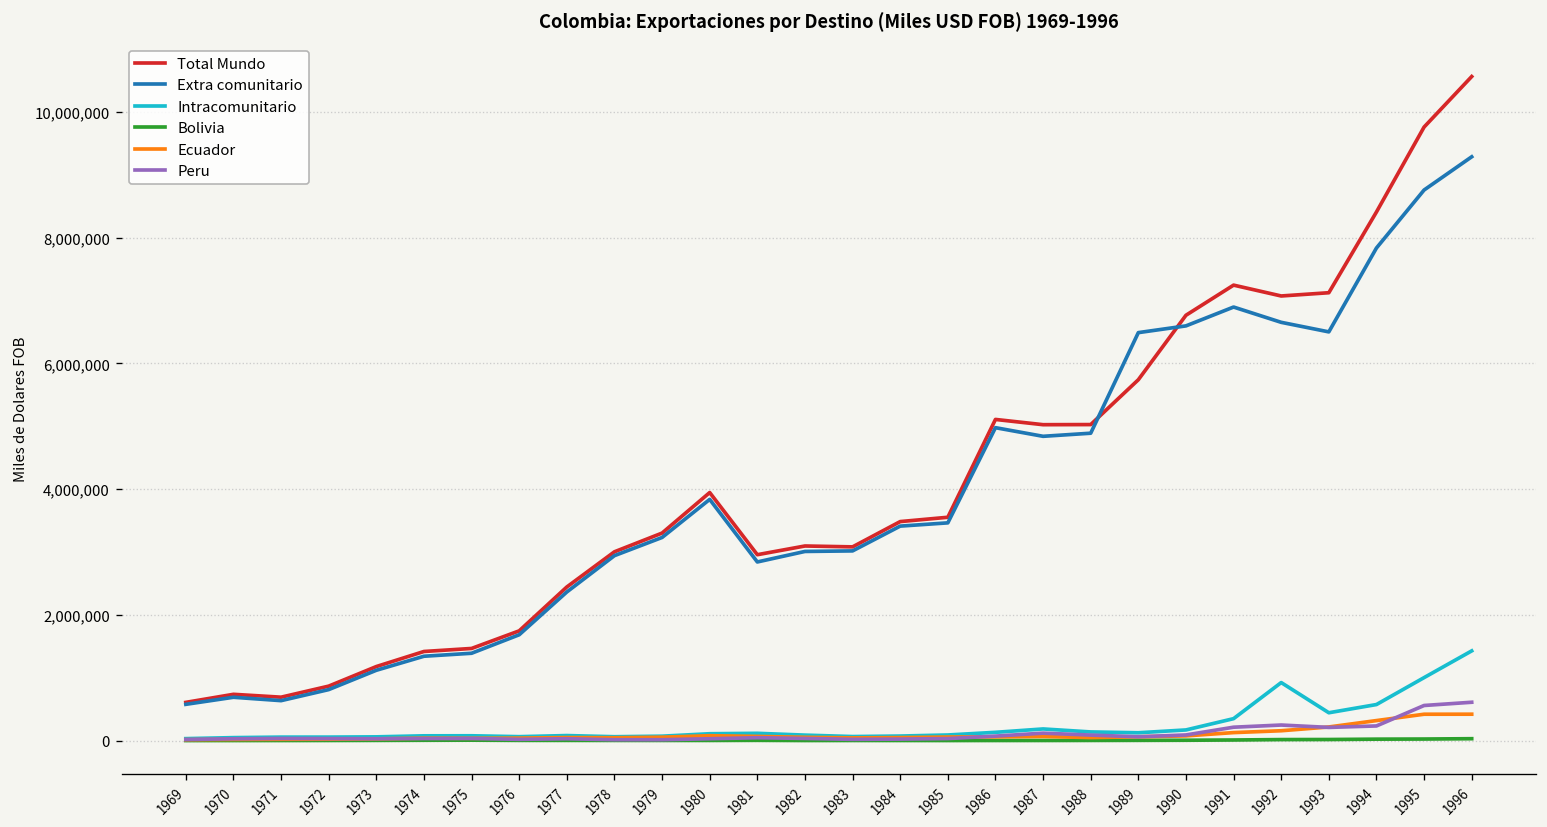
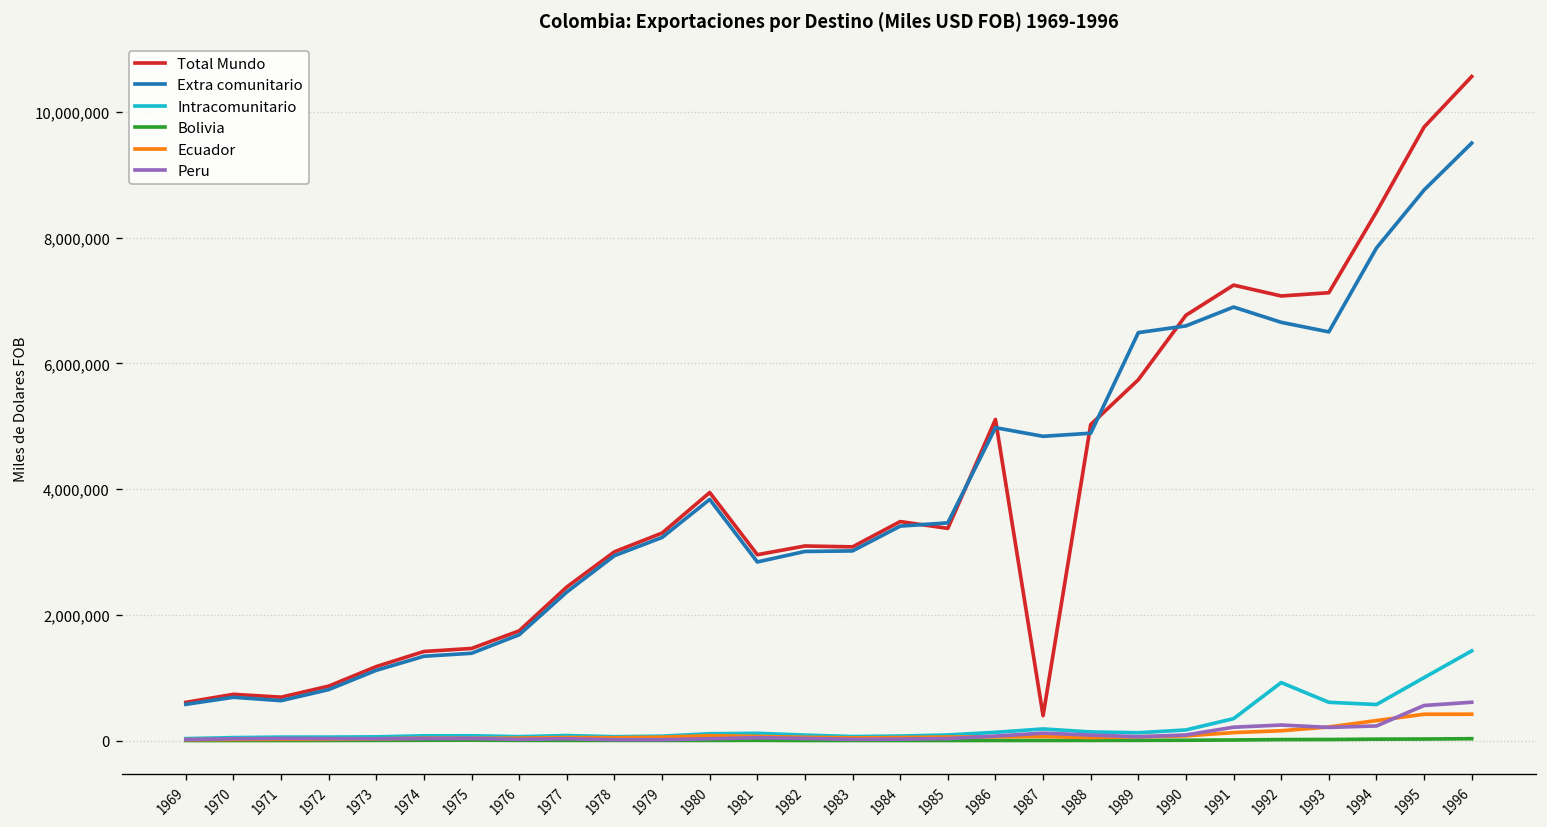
  {
    "Total Mundo": {
      "1971": "700,000",
      "1972": "900,000",
      "1973": "1,200,000",
      "1974": "1,400,000",
      "1975": "1,500,000",
      "1976": "1,700,000",
      "1977": "2,400,000",
      "1978": "3,000,000",
      "1979": "3,300,000",
      "1980": "3,900,000",
      "1981": "3,000,000",
      "1982": "3,100,000",
      "1983": "3,100,000",
      "1984": "3,500,000",
-     "1985": "3,600,000",
+     "1985": "3,400,000",
      "1986": "5,100,000",
-     "1987": "5,000,000",
+     "1987": "400,000",
      "1988": "5,000,000",
      "1989": "5,700,000",
      "1990": "6,800,000",
      "1991": "7,200,000",
      "1992": "7,100,000",
      "1993": "7,100,000",
      "1994": "8,400,000",
      "1995": "9,800,000",
      "1996": "10,600,000"
    },
    "Extra comunitario": {
      "1971": "600,000",
      "1972": "800,000",
      "1973": "1,100,000",
      "1974": "1,300,000",
      "1975": "1,400,000",
      "1976": "1,700,000",
      "1977": "2,400,000",
      "1978": "2,900,000",
      "1979": "3,200,000",
      "1980": "3,800,000",
      "1981": "2,800,000",
      "1982": "3,000,000",
      "1983": "3,000,000",
      "1984": "3,400,000",
      "1985": "3,500,000",
      "1986": "5,000,000",
      "1987": "4,800,000",
      "1988": "4,900,000",
      "1989": "6,500,000",
      "1990": "6,600,000",
      "1991": "6,900,000",
      "1992": "6,700,000",
      "1993": "6,500,000",
      "1994": "7,800,000",
      "1995": "8,800,000",
-     "1996": "9,300,000"
+     "1996": "9,500,000"
    },
    "Intracomunitario": {
      "1981": "100,000",
      "1986": "100,000",
      "1987": "200,000",
      "1988": "100,000",
      "1989": "100,000",
      "1990": "200,000",
      "1991": "300,000",
      "1992": "900,000",
-     "1993": "400,000",
+     "1993": "600,000",
      "1994": "600,000",
      "1995": "1,000,000",
      "1996": "1,400,000"
    },
    "Bolivia": {
      "1986": "0",
      "1987": "0",
      "1989": "0",
      "1990": "0",
      "1991": "0",
      "1992": "0",
      "1993": "0",
      "1994": "0",
      "1995": "0",
      "1996": "0"
    },
    "Ecuador": {
      "1987": "100,000",
      "1991": "100,000",
      "1992": "200,000",
      "1994": "300,000",
      "1995": "400,000",
      "1996": "400,000"
    },
    "Peru": {
      "1987": "100,000",
      "1991": "200,000",
      "1992": "200,000",
      "1994": "200,000",
      "1995": "600,000",
      "1996": "600,000"
    }
  }
